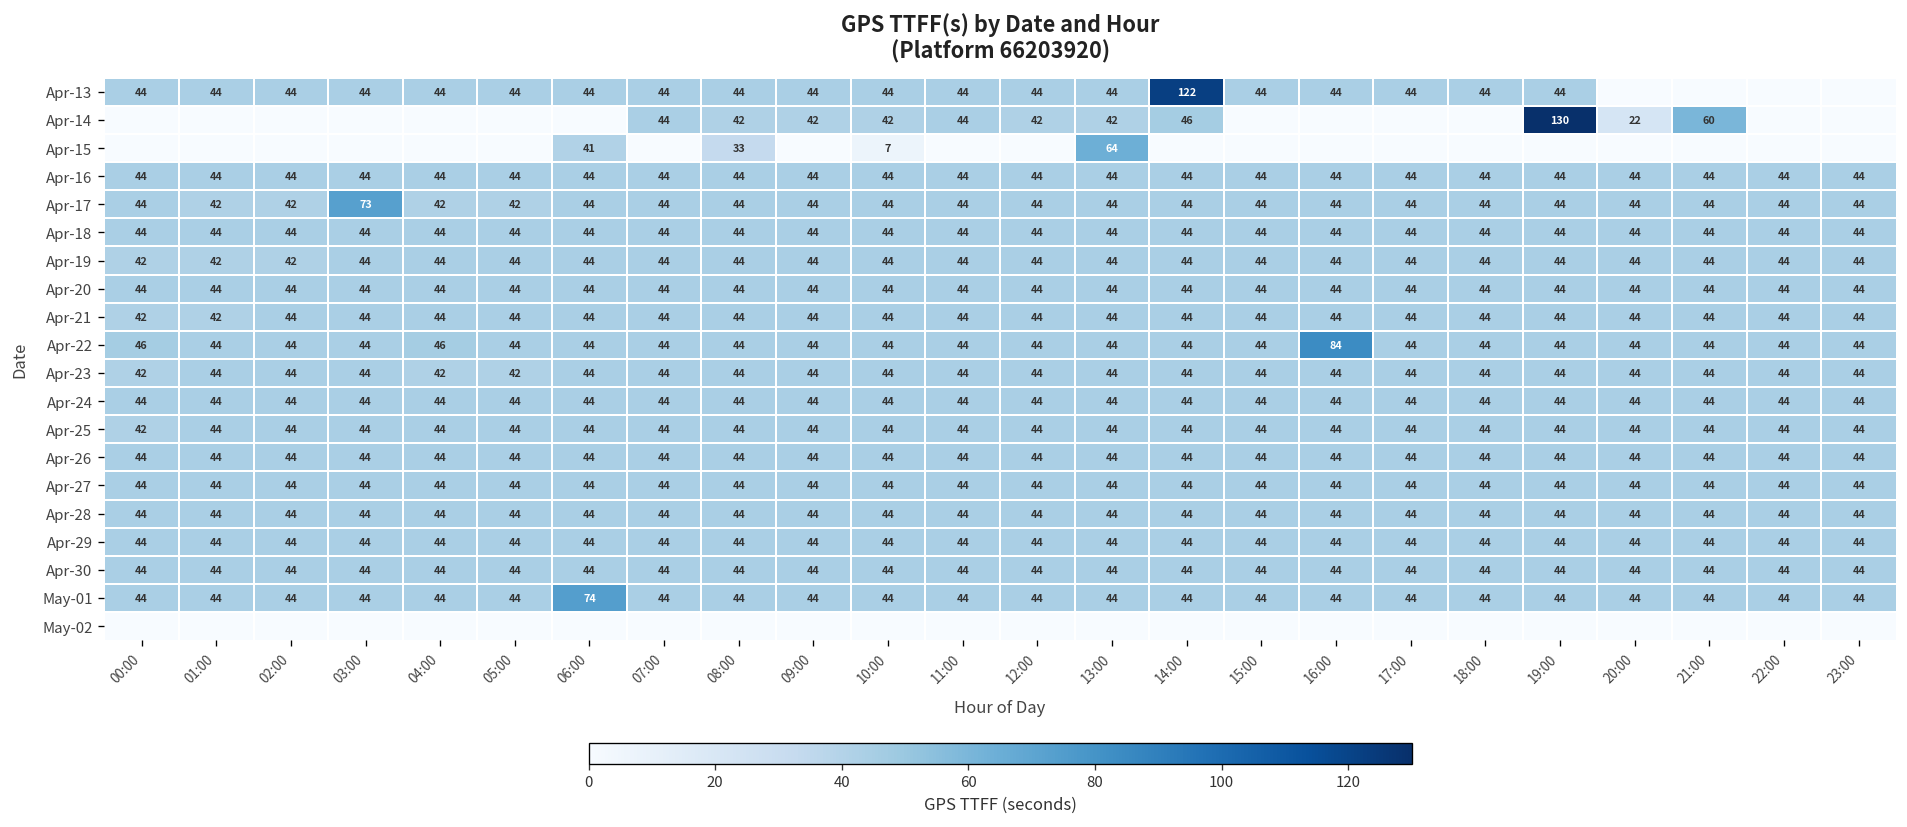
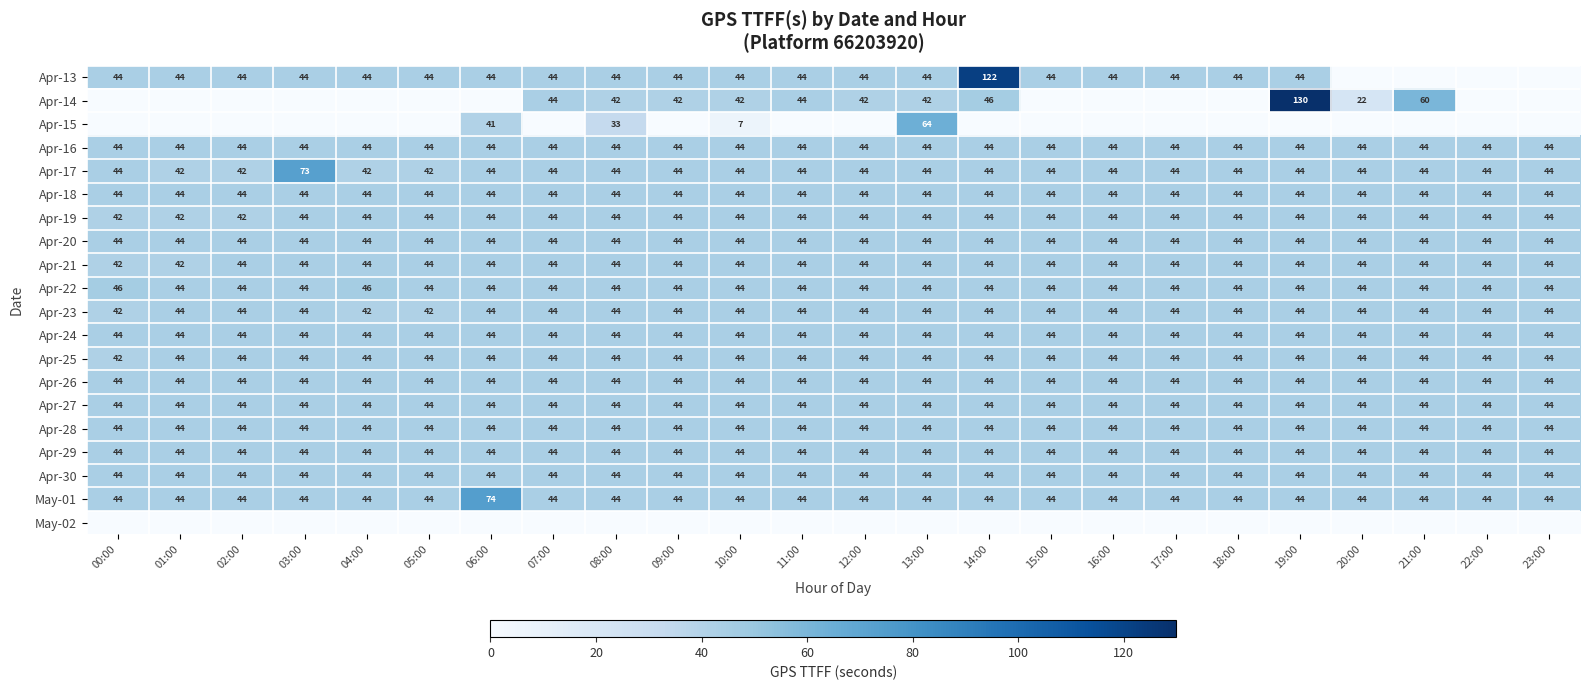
  {
    "Apr-22": {
      "00:00": 46,
      "01:00": 44,
      "02:00": 44,
      "03:00": 44,
      "04:00": 46,
      "05:00": 44,
      "06:00": 44,
      "07:00": 44,
      "08:00": 44,
      "09:00": 44,
      "10:00": 44,
      "11:00": 44,
      "12:00": 44,
      "13:00": 44,
      "14:00": 44,
      "15:00": 44,
-     "16:00": 84,
+     "16:00": 44,
      "17:00": 44,
      "18:00": 44,
      "19:00": 44,
      "20:00": 44,
      "21:00": 44,
      "22:00": 44,
      "23:00": 44
    }
  }
